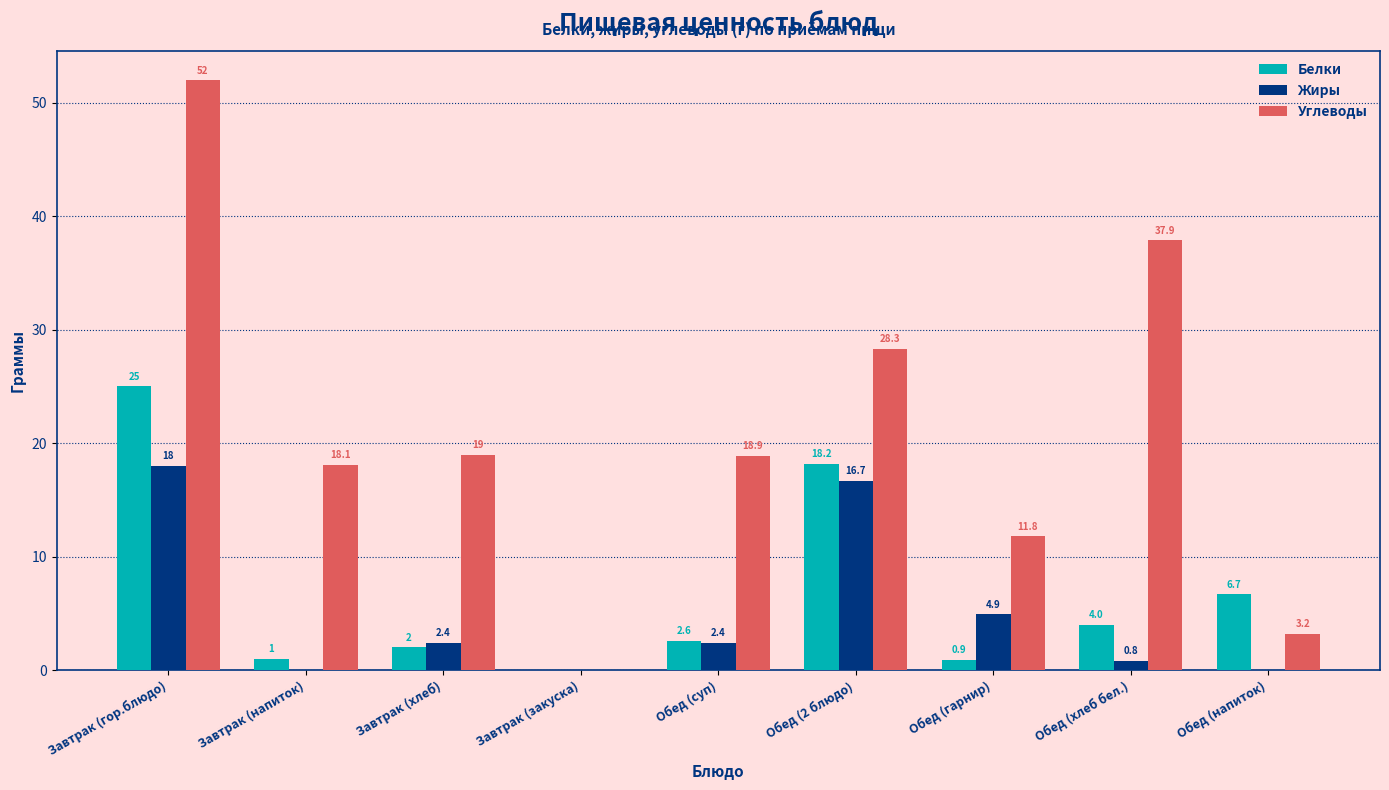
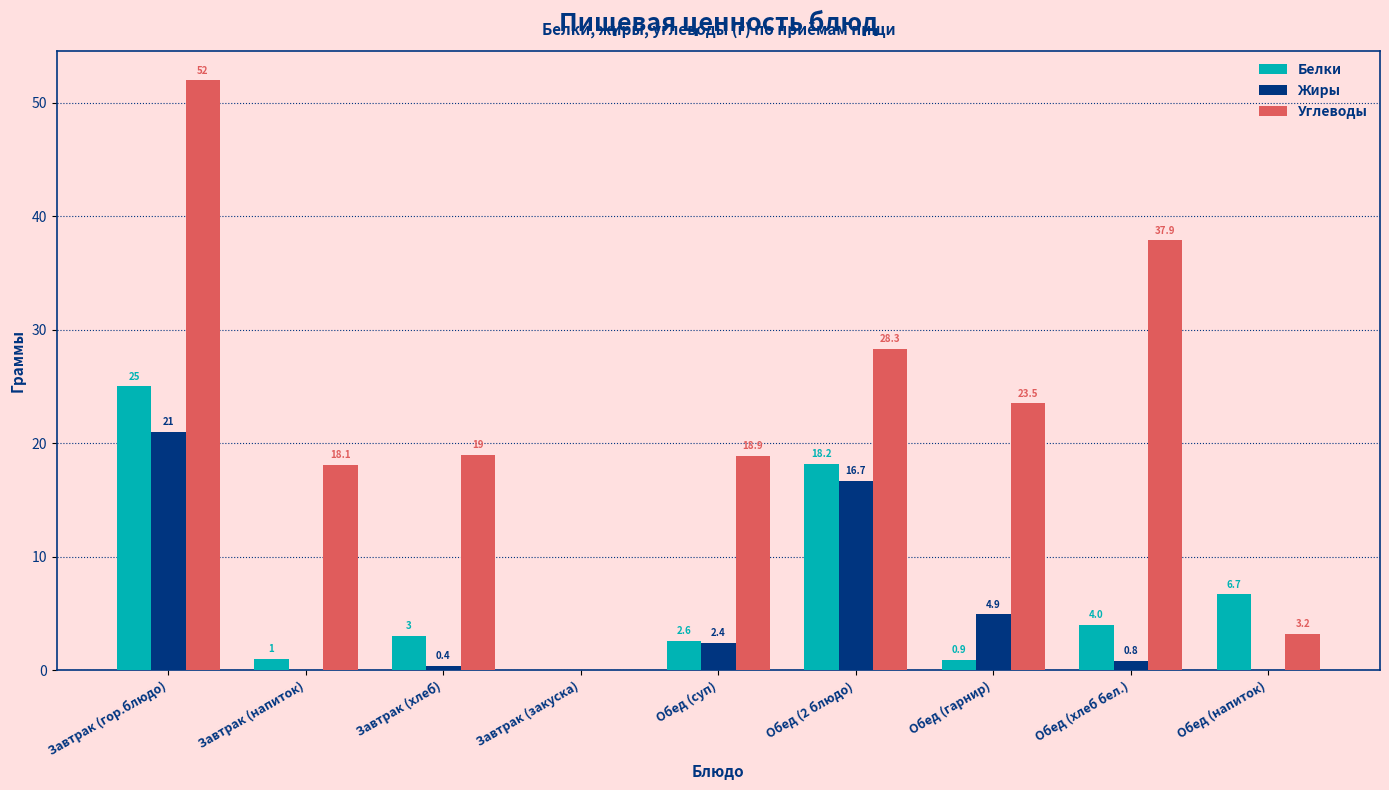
  {
    "Белки": {
      "Завтрак (гор.блюдо)": 25,
      "Завтрак (напиток)": 1,
-     "Завтрак (хлеб)": 2,
+     "Завтрак (хлеб)": 3,
      "Обед (суп)": 2.6,
      "Обед (2 блюдо)": 18.2,
      "Обед (гарнир)": 0.9,
      "Обед (хлеб бел.)": 4.0,
      "Обед (напиток)": 6.7
    },
    "Жиры": {
-     "Завтрак (гор.блюдо)": 18,
-     "Завтрак (хлеб)": 2.4,
+     "Завтрак (гор.блюдо)": 21,
+     "Завтрак (хлеб)": 0.4,
      "Обед (суп)": 2.4,
      "Обед (2 блюдо)": 16.7,
      "Обед (гарнир)": 4.9,
      "Обед (хлеб бел.)": 0.8
    },
    "Углеводы": {
      "Завтрак (гор.блюдо)": 52,
      "Завтрак (напиток)": 18.1,
      "Завтрак (хлеб)": 19,
      "Обед (суп)": 18.9,
      "Обед (2 блюдо)": 28.3,
-     "Обед (гарнир)": 11.8,
+     "Обед (гарнир)": 23.5,
      "Обед (хлеб бел.)": 37.9,
      "Обед (напиток)": 3.2
    }
  }
